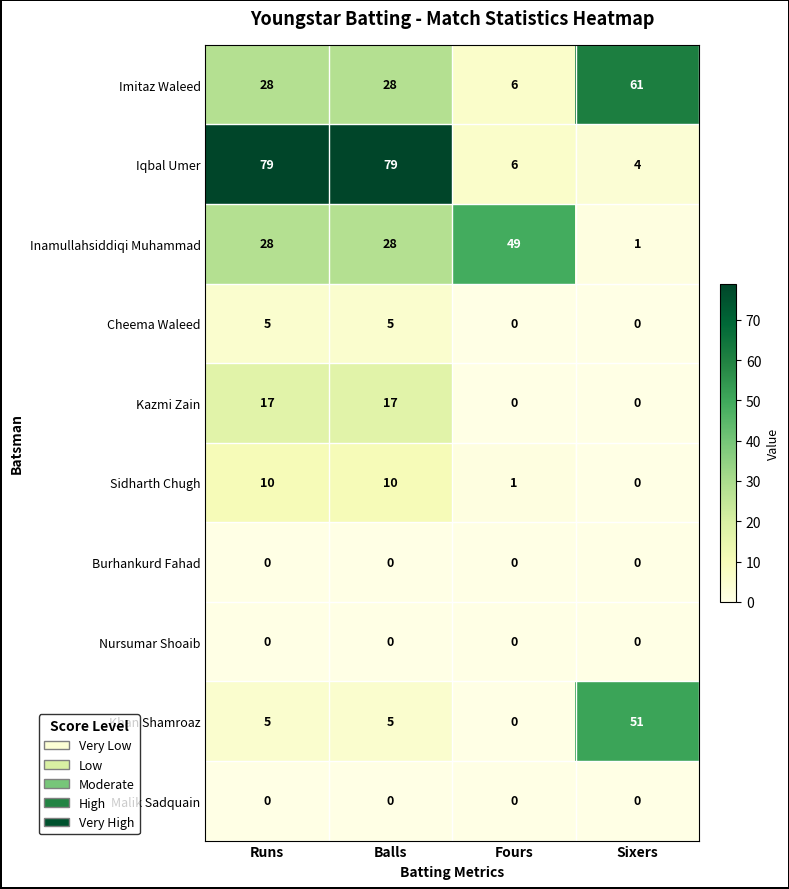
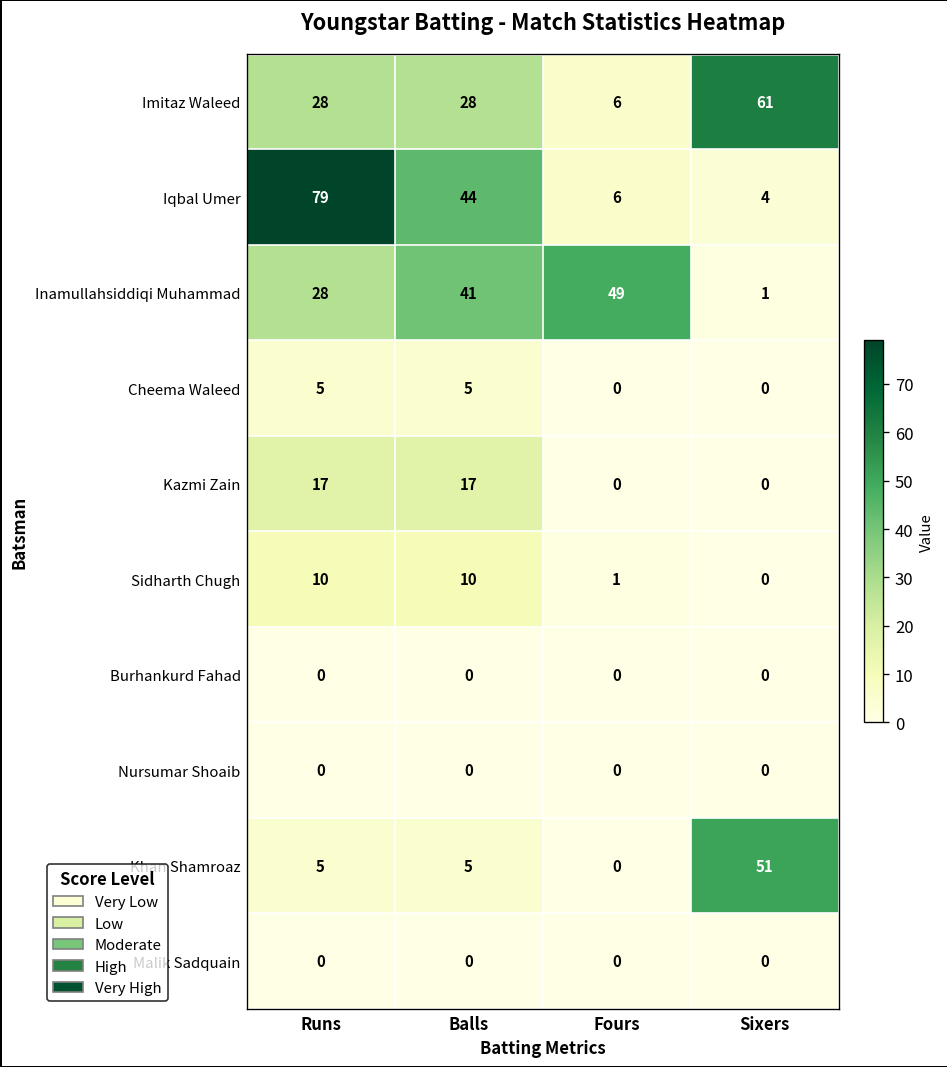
  {
    "Imitaz Waleed": {
      "Runs": 28,
      "Balls": 28,
      "Fours": 6,
      "Sixers": 61
    },
    "Iqbal Umer": {
      "Runs": 79,
-     "Balls": 79,
+     "Balls": 44,
      "Fours": 6,
      "Sixers": 4
    },
    "Inamullahsiddiqi Muhammad": {
      "Runs": 28,
-     "Balls": 28,
+     "Balls": 41,
      "Fours": 49,
      "Sixers": 1
    },
    "Cheema Waleed": {
      "Runs": 5,
      "Balls": 5,
      "Fours": 0,
      "Sixers": 0
    },
    "Kazmi Zain": {
      "Runs": 17,
      "Balls": 17,
      "Fours": 0,
      "Sixers": 0
    },
    "Sidharth Chugh": {
      "Runs": 10,
      "Balls": 10,
      "Fours": 1,
      "Sixers": 0
    },
    "Burhankurd Fahad": {
      "Runs": 0,
      "Balls": 0,
      "Fours": 0,
      "Sixers": 0
    },
    "Nursumar Shoaib": {
      "Runs": 0,
      "Balls": 0,
      "Fours": 0,
      "Sixers": 0
    },
    "Khan Shamroaz": {
      "Runs": 5,
      "Balls": 5,
      "Fours": 0,
      "Sixers": 51
    },
    "Malik Sadquain": {
      "Runs": 0,
      "Balls": 0,
      "Fours": 0,
      "Sixers": 0
    }
  }
